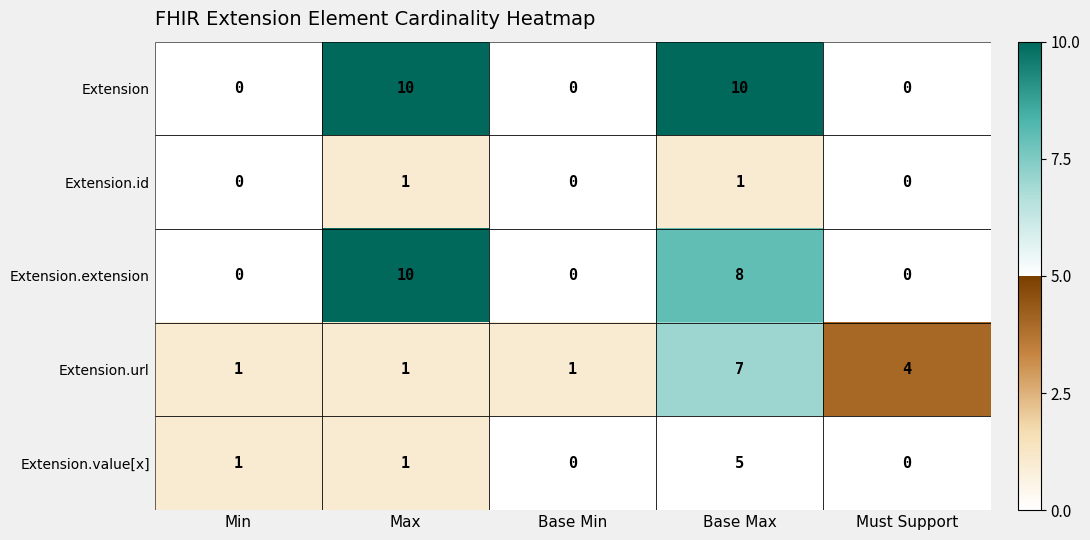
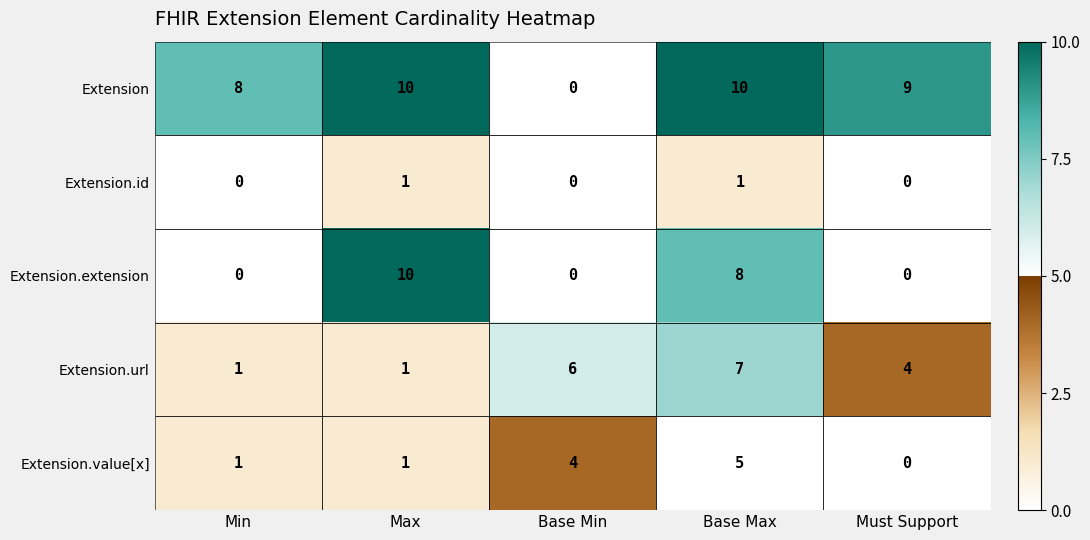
  {
    "Extension": {
-     "Min": 0,
+     "Min": 8,
      "Max": 10,
      "Base Min": 0,
      "Base Max": 10,
-     "Must Support": 0
+     "Must Support": 9
    },
    "Extension.id": {
      "Min": 0,
      "Max": 1,
      "Base Min": 0,
      "Base Max": 1,
      "Must Support": 0
    },
    "Extension.extension": {
      "Min": 0,
      "Max": 10,
      "Base Min": 0,
      "Base Max": 8,
      "Must Support": 0
    },
    "Extension.url": {
      "Min": 1,
      "Max": 1,
-     "Base Min": 1,
+     "Base Min": 6,
      "Base Max": 7,
      "Must Support": 4
    },
    "Extension.value[x]": {
      "Min": 1,
      "Max": 1,
-     "Base Min": 0,
+     "Base Min": 4,
      "Base Max": 5,
      "Must Support": 0
    }
  }
